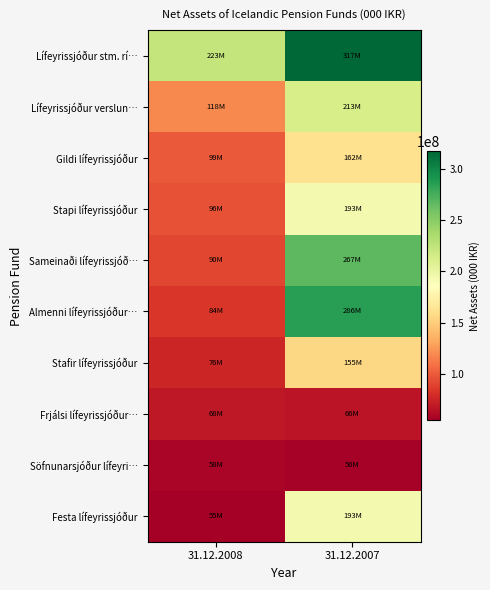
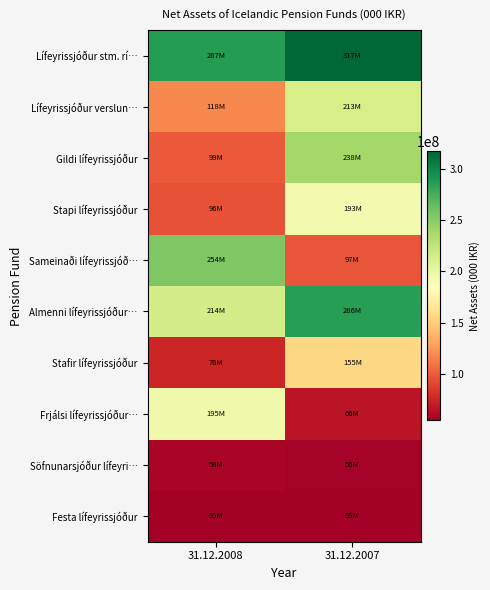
  {
    "Lífeyrissjóður stm. rí…": {
-     "31.12.2008": "223M",
+     "31.12.2008": "287M",
      "31.12.2007": "317M"
    },
    "Lífeyrissjóður verslun…": {
      "31.12.2008": "118M",
      "31.12.2007": "213M"
    },
    "Gildi lífeyrissjóður": {
      "31.12.2008": "99M",
-     "31.12.2007": "162M"
+     "31.12.2007": "238M"
    },
    "Stapi lífeyrissjóður": {
      "31.12.2008": "96M",
      "31.12.2007": "193M"
    },
    "Sameinaði lífeyrissjóð…": {
-     "31.12.2008": "90M",
-     "31.12.2007": "267M"
+     "31.12.2008": "254M",
+     "31.12.2007": "97M"
    },
    "Almenni lífeyrissjóður…": {
-     "31.12.2008": "84M",
+     "31.12.2008": "214M",
      "31.12.2007": "286M"
    },
    "Stafir lífeyrissjóður": {
      "31.12.2008": "76M",
      "31.12.2007": "155M"
    },
    "Frjálsi lífeyrissjóður…": {
-     "31.12.2008": "68M",
+     "31.12.2008": "195M",
      "31.12.2007": "66M"
    },
    "Söfnunarsjóður lífeyri…": {
      "31.12.2008": "58M",
      "31.12.2007": "56M"
    },
    "Festa lífeyrissjóður": {
      "31.12.2008": "55M",
-     "31.12.2007": "193M"
+     "31.12.2007": "55M"
    }
  }
